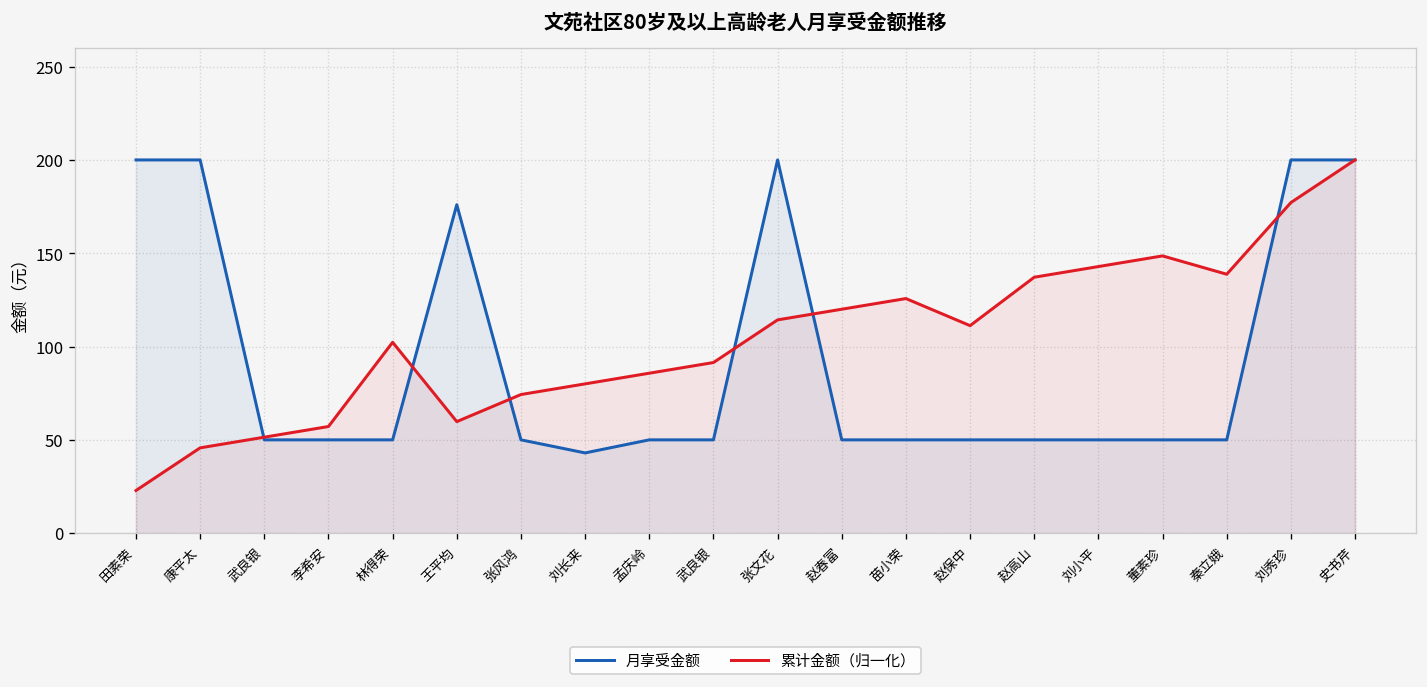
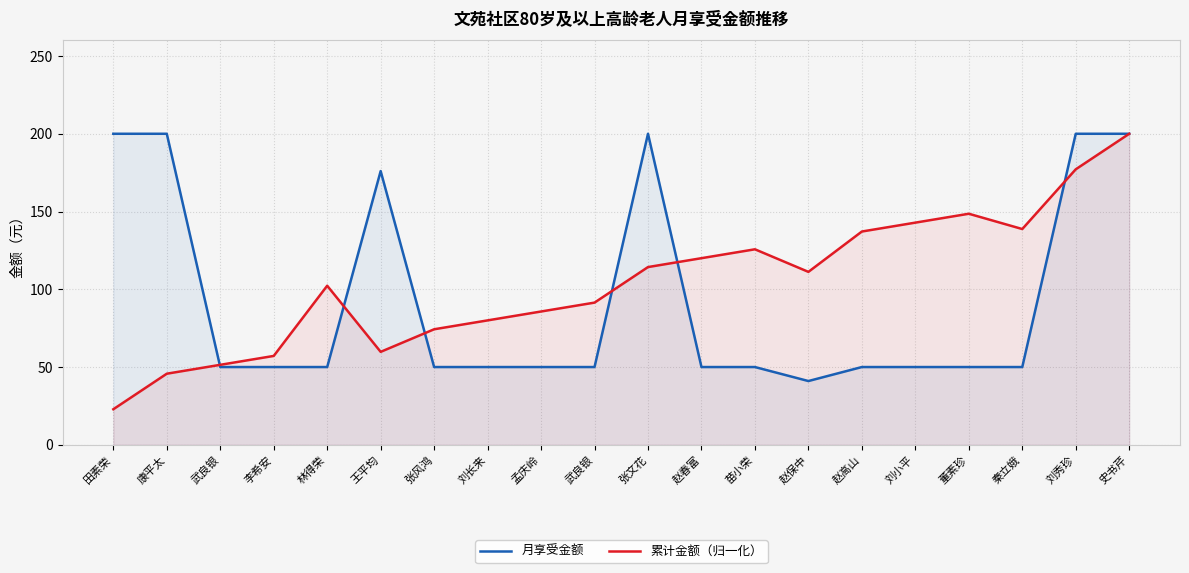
  {
    "月享受金额": {
      "田素荣": 200,
      "康平太": 200,
      "李希安": 50,
      "林得荣": 50,
      "王平均": 176,
      "张风鸿": 50,
-     "刘长来": 43,
+     "刘长来": 50,
      "孟庆岭": 50,
      "张文花": 200,
      "赵春富": 50,
      "苗小荣": 50,
-     "赵保中": 50,
+     "赵保中": 41,
      "赵高山": 50,
      "刘小平": 50,
      "董素珍": 50,
      "秦立娥": 50,
      "刘秀珍": 200
    },
    "累计金额（归一化）": {
      "田素荣": 23,
      "康平太": 46,
      "李希安": 57,
      "林得荣": 102,
      "王平均": 60,
      "张风鸿": 74,
      "刘长来": 80,
      "孟庆岭": 86,
      "张文花": 114,
      "赵春富": 120,
      "苗小荣": 126,
      "赵保中": 111,
      "赵高山": 137,
      "刘小平": 143,
      "董素珍": 149,
      "秦立娥": 139,
      "刘秀珍": 177
    }
  }
